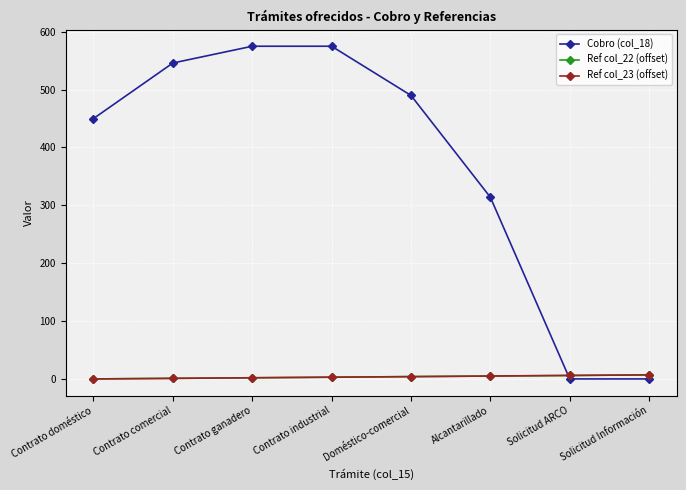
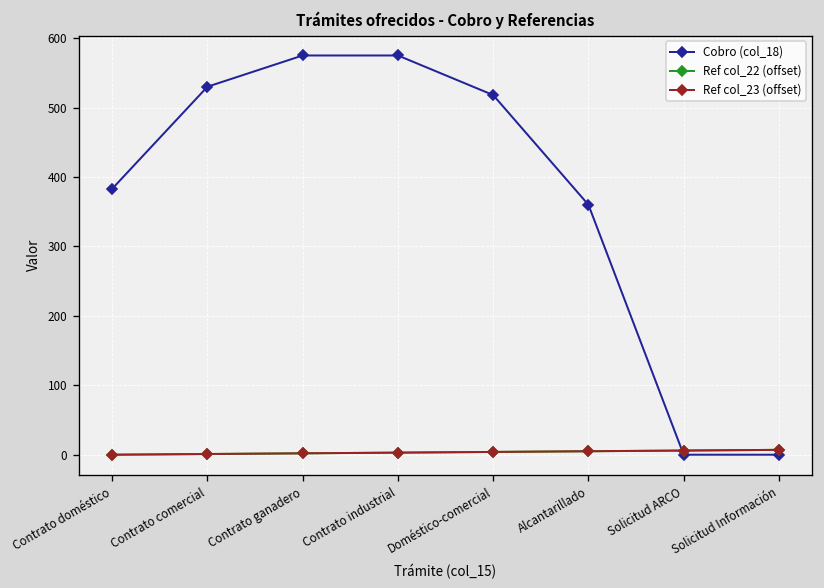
  {
    "Cobro (col_18)": {
-     "Contrato doméstico": 450,
-     "Contrato comercial": 550,
+     "Contrato doméstico": 380,
+     "Contrato comercial": 530,
      "Contrato ganadero": 580,
      "Contrato industrial": 580,
-     "Doméstico-comercial": 490,
-     "Alcantarillado": 310,
+     "Doméstico-comercial": 520,
+     "Alcantarillado": 360,
      "Solicitud ARCO": 0,
      "Solicitud Información": 0
    },
    "Ref col_23 (offset)": {
      "Contrato doméstico": 0,
      "Contrato comercial": 0,
      "Contrato ganadero": 0,
      "Contrato industrial": 0,
      "Doméstico-comercial": 0,
      "Alcantarillado": 10,
      "Solicitud ARCO": 10,
      "Solicitud Información": 10
    }
  }
